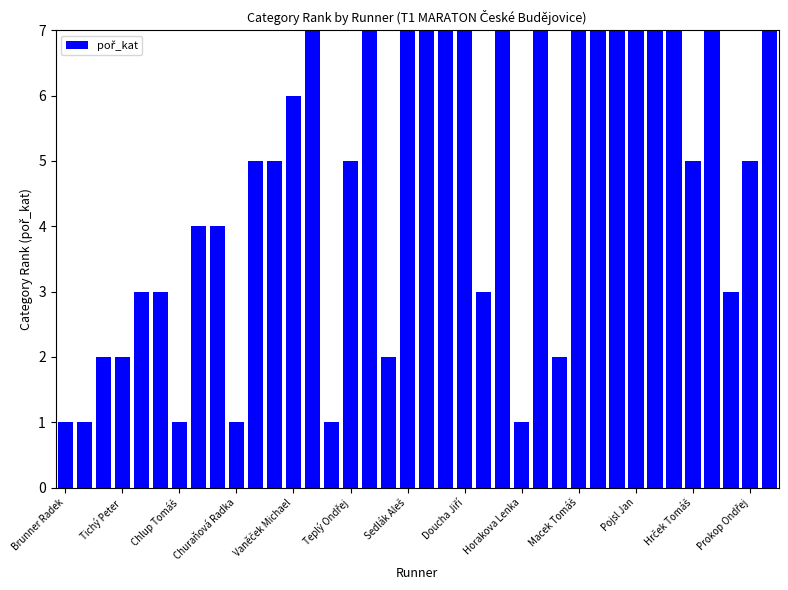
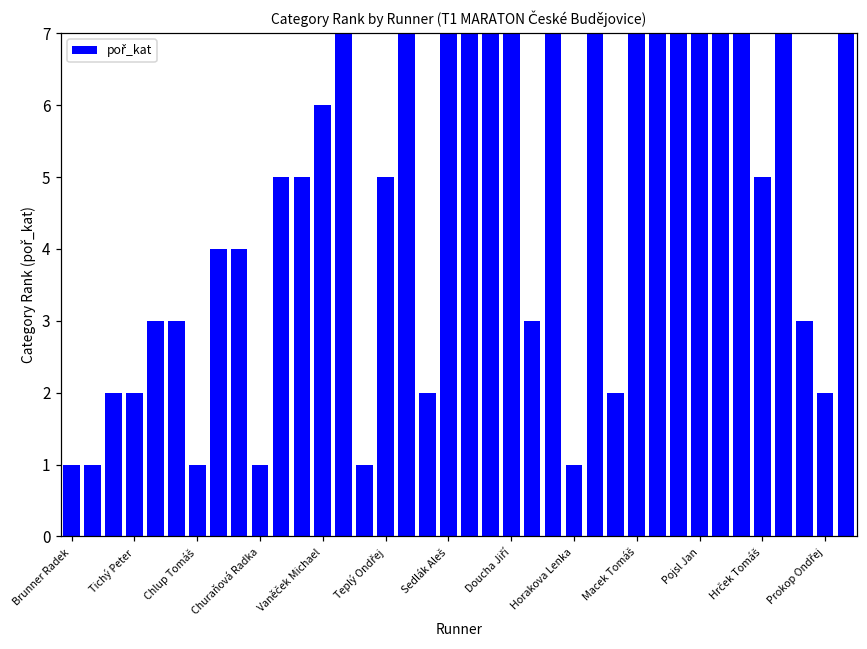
  {
    "Brunner Radek": 1,
    "Tichý Peter": 2,
    "Chlup Tomáš": 1,
    "Churaňová Radka": 1,
    "Vaněček Michael": 6,
    "Teplý Ondřej": 5,
    "Horakova Lenka": 1,
    "Hrček Tomáš": 5,
-   "Prokop Ondřej": 5
+   "Prokop Ondřej": 2
  }
